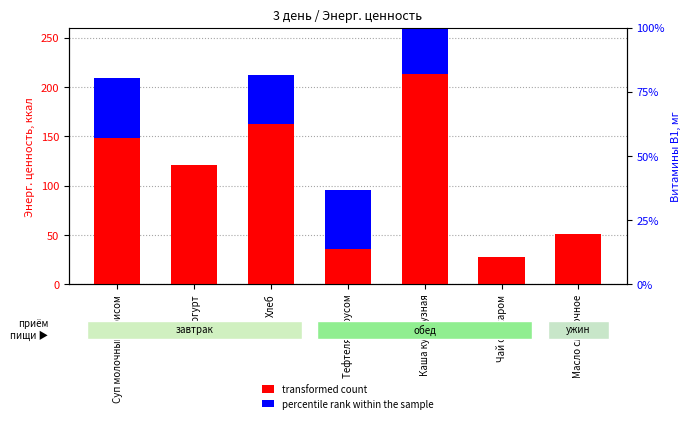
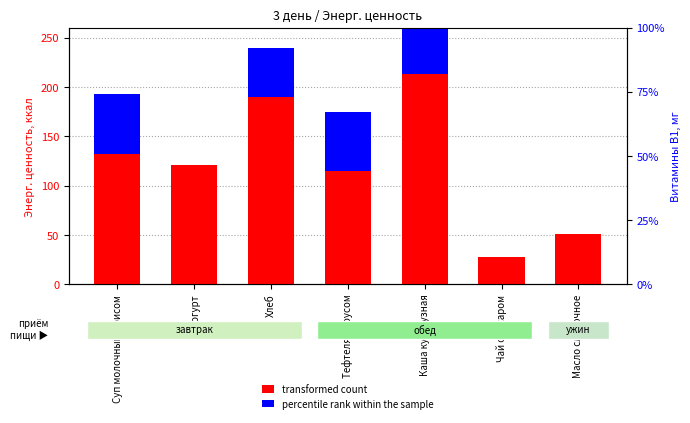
  {
    "transformed count": {
-     "Суп молочный с рисом": 150,
+     "Суп молочный с рисом": 130,
      "Йогурт": 120,
-     "Хлеб": 160,
-     "Тефтеля с соусом": 40,
+     "Хлеб": 190,
+     "Тефтеля с соусом": 110,
      "Каша кукурузная": 210,
      "Чай с сахаром": 30,
      "Масло сливочное": 50
    },
    "percentile rank within the sample": {
      "Суп молочный с рисом": 60,
      "Йогурт": 0,
      "Хлеб": 50,
      "Тефтеля с соусом": 60,
      "Чай с сахаром": 0,
      "Масло сливочное": 0
    }
  }
